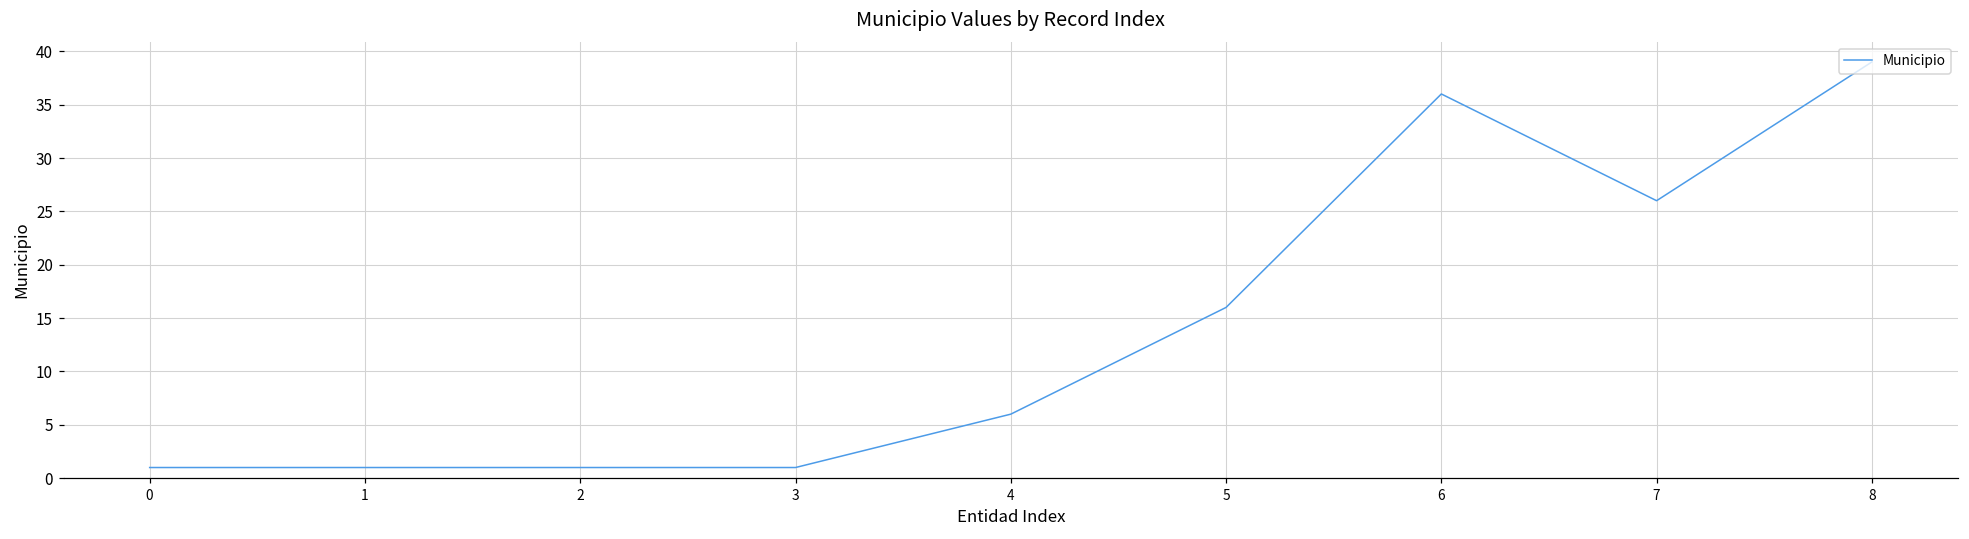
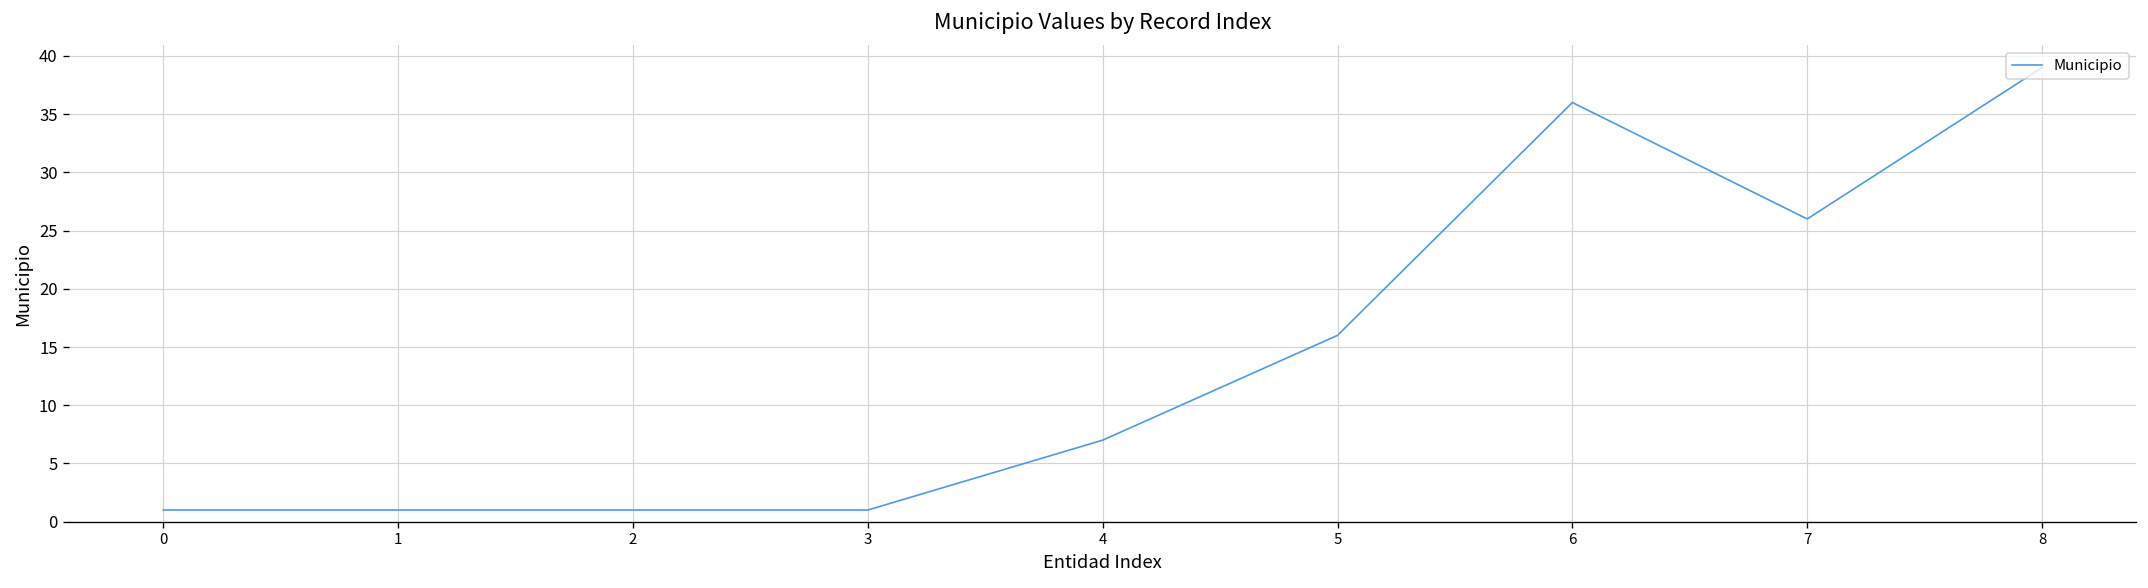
  {
    "0": 1,
    "1": 1,
    "2": 1,
    "3": 1,
-   "4": 6,
+   "4": 7,
    "5": 16,
    "6": 36,
    "7": 26
  }
